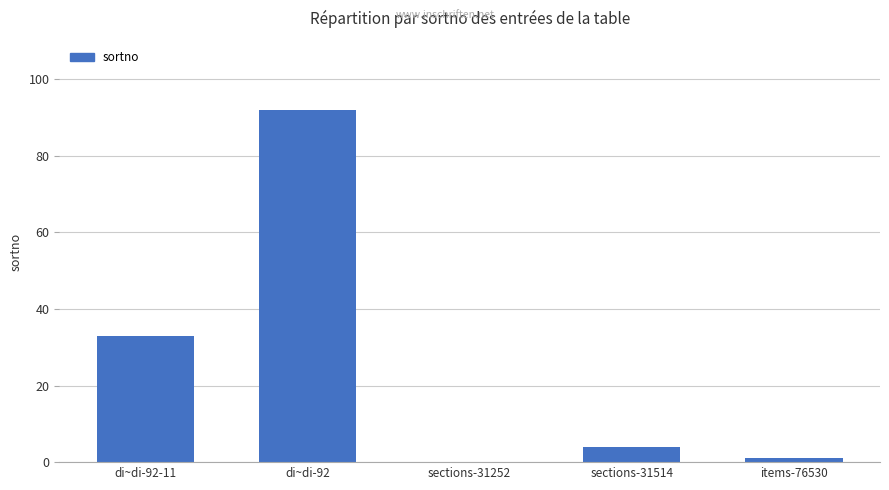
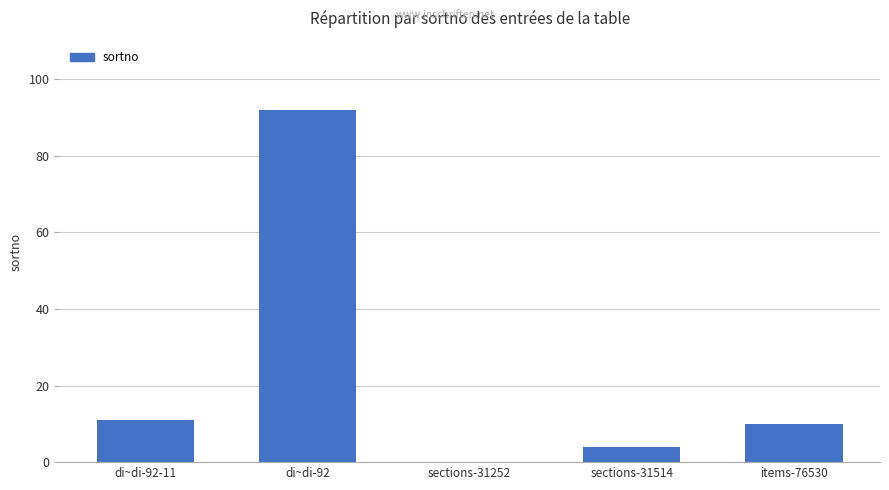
  {
-   "di~di-92-11": 33,
+   "di~di-92-11": 11,
    "di~di-92": 92,
    "sections-31252": 0,
    "sections-31514": 4,
-   "items-76530": 1
+   "items-76530": 10
  }
